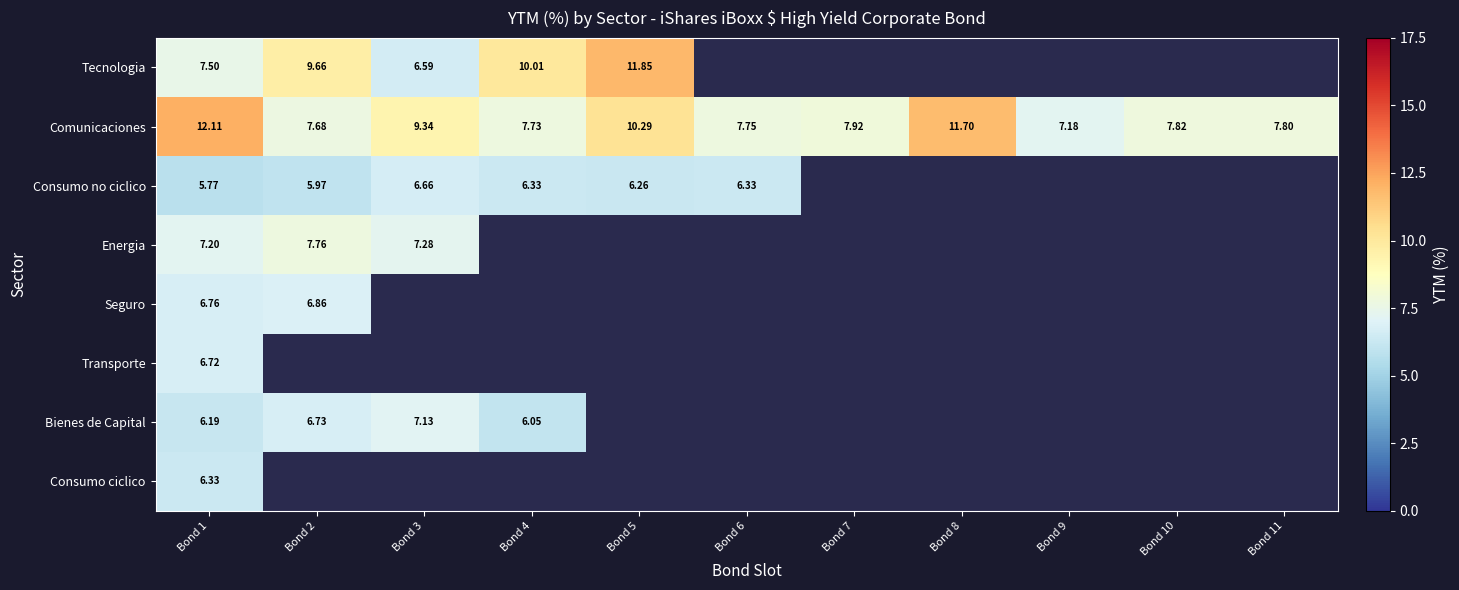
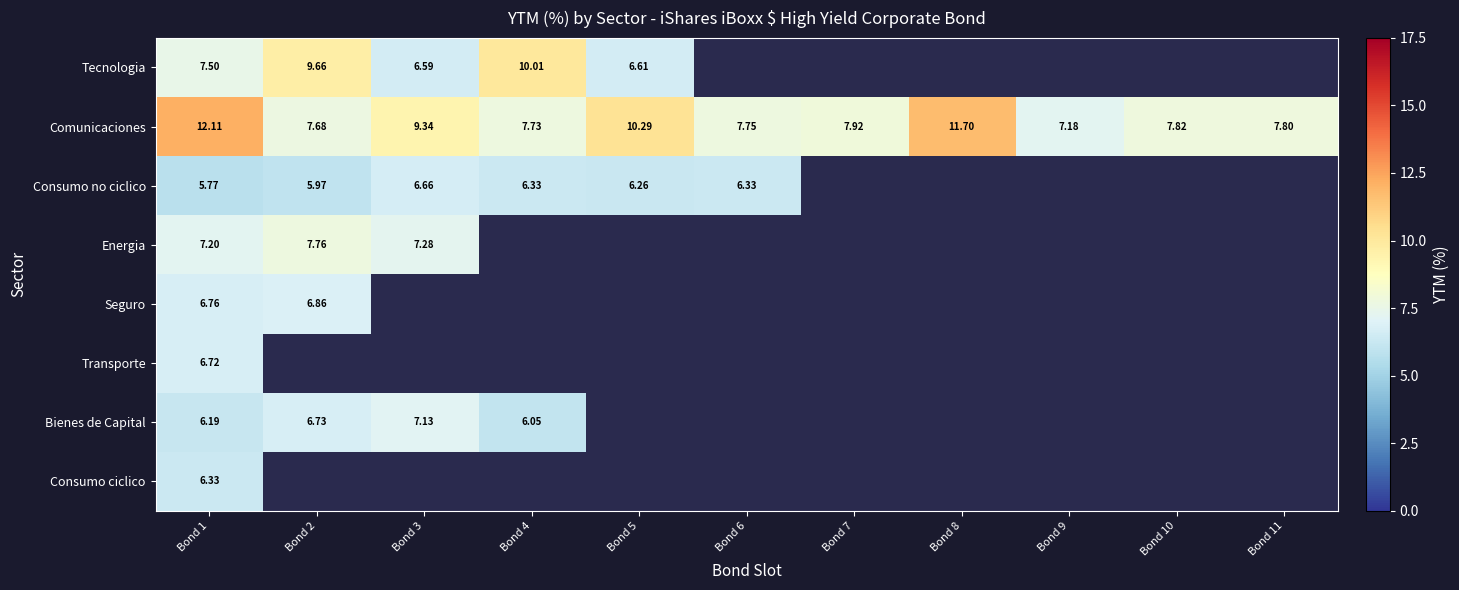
  {
    "Tecnologia": {
      "Bond 1": 7.50,
      "Bond 2": 9.66,
      "Bond 3": 6.59,
      "Bond 4": 10.01,
-     "Bond 5": 11.85
+     "Bond 5": 6.61
    },
    "Comunicaciones": {
      "Bond 1": 12.11,
      "Bond 2": 7.68,
      "Bond 3": 9.34,
      "Bond 4": 7.73,
      "Bond 5": 10.29,
      "Bond 6": 7.75,
      "Bond 7": 7.92,
      "Bond 8": 11.70,
      "Bond 9": 7.18,
      "Bond 10": 7.82,
      "Bond 11": 7.80
    },
    "Consumo no ciclico": {
      "Bond 1": 5.77,
      "Bond 2": 5.97,
      "Bond 3": 6.66,
      "Bond 4": 6.33,
      "Bond 5": 6.26,
      "Bond 6": 6.33
    },
    "Energia": {
      "Bond 1": 7.20,
      "Bond 2": 7.76,
      "Bond 3": 7.28
    },
    "Seguro": {
      "Bond 1": 6.76,
      "Bond 2": 6.86
    },
    "Transporte": {
      "Bond 1": 6.72
    },
    "Bienes de Capital": {
      "Bond 1": 6.19,
      "Bond 2": 6.73,
      "Bond 3": 7.13,
      "Bond 4": 6.05
    },
    "Consumo ciclico": {
      "Bond 1": 6.33
    }
  }
